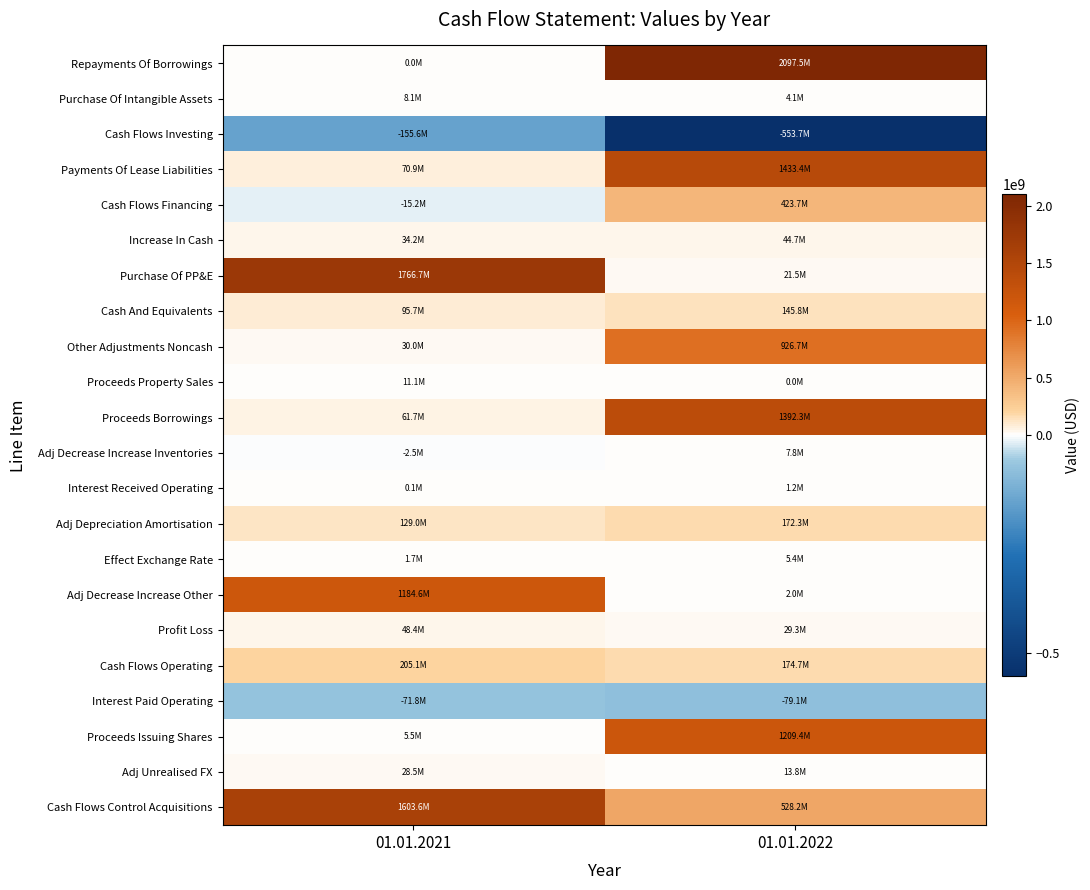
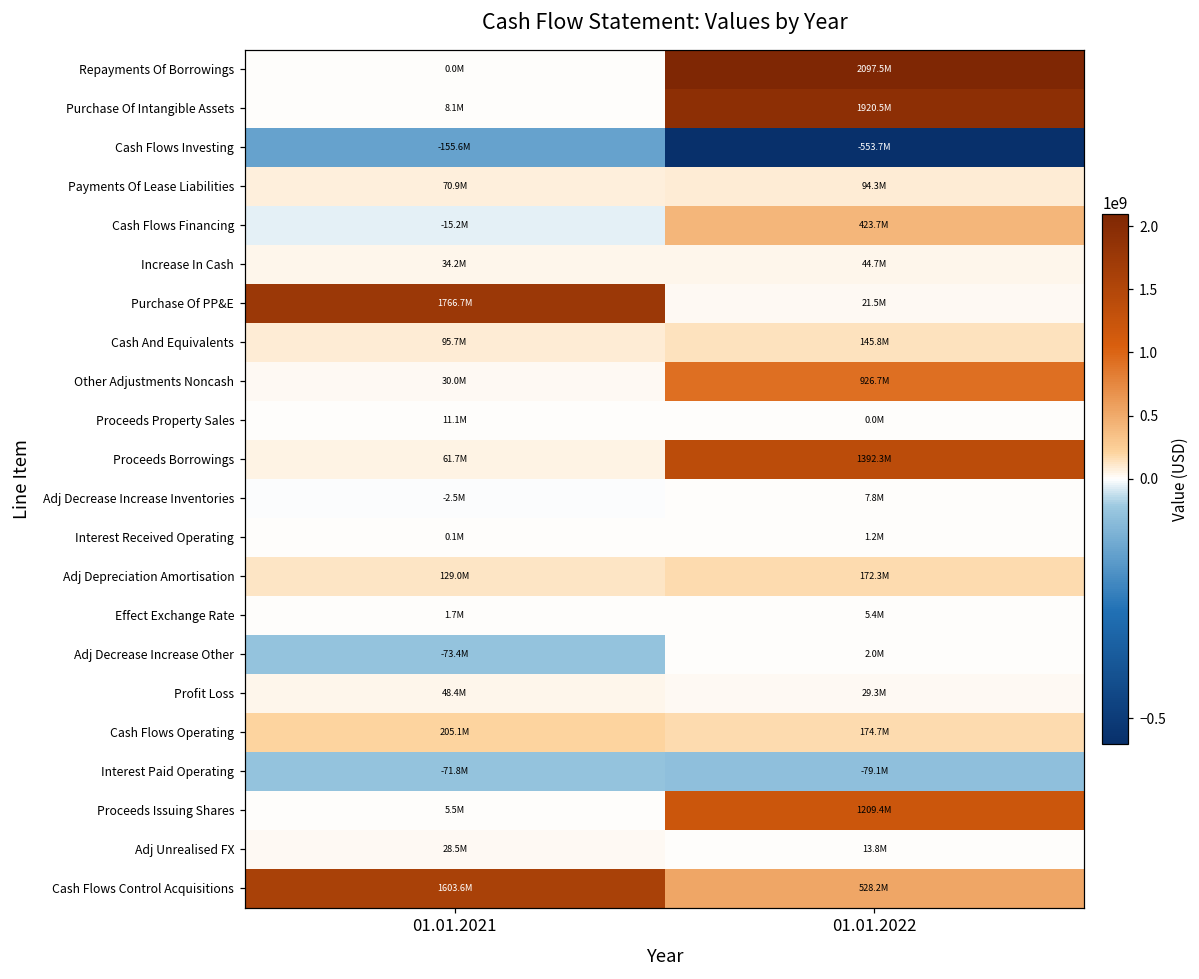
  {
    "Repayments Of Borrowings": {
      "01.01.2021": "0.0M",
      "01.01.2022": "2097.5M"
    },
    "Purchase Of Intangible Assets": {
      "01.01.2021": "8.1M",
-     "01.01.2022": "4.1M"
+     "01.01.2022": "1920.5M"
    },
    "Cash Flows Investing": {
      "01.01.2021": "-155.6M",
      "01.01.2022": "-553.7M"
    },
    "Payments Of Lease Liabilities": {
      "01.01.2021": "70.9M",
-     "01.01.2022": "1433.4M"
+     "01.01.2022": "94.3M"
    },
    "Cash Flows Financing": {
      "01.01.2021": "-15.2M",
      "01.01.2022": "423.7M"
    },
    "Increase In Cash": {
      "01.01.2021": "34.2M",
      "01.01.2022": "44.7M"
    },
    "Purchase Of PP&E": {
      "01.01.2021": "1766.7M",
      "01.01.2022": "21.5M"
    },
    "Cash And Equivalents": {
      "01.01.2021": "95.7M",
      "01.01.2022": "145.8M"
    },
    "Other Adjustments Noncash": {
      "01.01.2021": "30.0M",
      "01.01.2022": "926.7M"
    },
    "Proceeds Property Sales": {
      "01.01.2021": "11.1M",
      "01.01.2022": "0.0M"
    },
    "Proceeds Borrowings": {
      "01.01.2021": "61.7M",
      "01.01.2022": "1392.3M"
    },
    "Adj Decrease Increase Inventories": {
      "01.01.2021": "-2.5M",
      "01.01.2022": "7.8M"
    },
    "Interest Received Operating": {
      "01.01.2021": "0.1M",
      "01.01.2022": "1.2M"
    },
    "Adj Depreciation Amortisation": {
      "01.01.2021": "129.0M",
      "01.01.2022": "172.3M"
    },
    "Effect Exchange Rate": {
      "01.01.2021": "1.7M",
      "01.01.2022": "5.4M"
    },
    "Adj Decrease Increase Other": {
-     "01.01.2021": "1184.6M",
+     "01.01.2021": "-73.4M",
      "01.01.2022": "2.0M"
    },
    "Profit Loss": {
      "01.01.2021": "48.4M",
      "01.01.2022": "29.3M"
    },
    "Cash Flows Operating": {
      "01.01.2021": "205.1M",
      "01.01.2022": "174.7M"
    },
    "Interest Paid Operating": {
      "01.01.2021": "-71.8M",
      "01.01.2022": "-79.1M"
    },
    "Proceeds Issuing Shares": {
      "01.01.2021": "5.5M",
      "01.01.2022": "1209.4M"
    },
    "Adj Unrealised FX": {
      "01.01.2021": "28.5M",
      "01.01.2022": "13.8M"
    },
    "Cash Flows Control Acquisitions": {
      "01.01.2021": "1603.6M",
      "01.01.2022": "528.2M"
    }
  }
